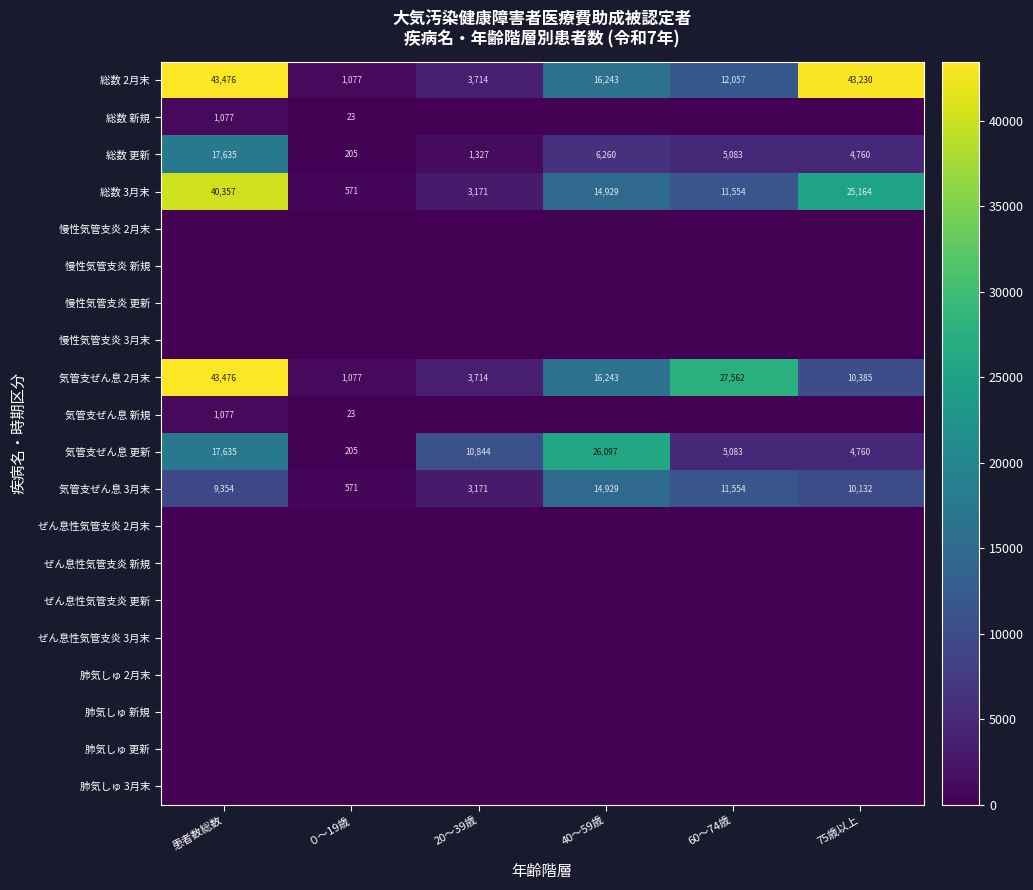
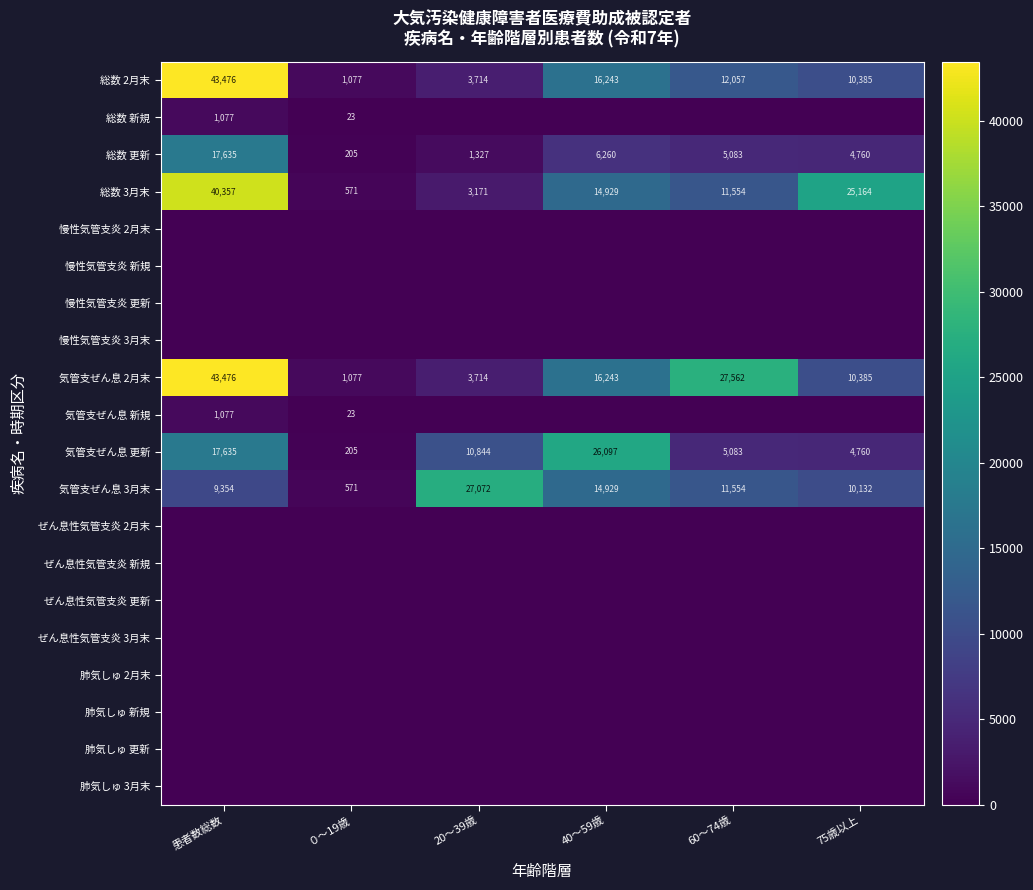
  {
    "総数 2月末": {
      "患者数総数": "43,476",
      "０～19歳": "1,077",
      "20～39歳": "3,714",
      "40～59歳": "16,243",
      "60～74歳": "12,057",
-     "75歳以上": "43,230"
+     "75歳以上": "10,385"
    },
    "総数 新規": {
      "患者数総数": "1,077",
      "０～19歳": "23"
    },
    "総数 更新": {
      "患者数総数": "17,635",
      "０～19歳": "205",
      "20～39歳": "1,327",
      "40～59歳": "6,260",
      "60～74歳": "5,083",
      "75歳以上": "4,760"
    },
    "総数 3月末": {
      "患者数総数": "40,357",
      "０～19歳": "571",
      "20～39歳": "3,171",
      "40～59歳": "14,929",
      "60～74歳": "11,554",
      "75歳以上": "25,164"
    },
    "気管支ぜん息 2月末": {
      "患者数総数": "43,476",
      "０～19歳": "1,077",
      "20～39歳": "3,714",
      "40～59歳": "16,243",
      "60～74歳": "27,562",
      "75歳以上": "10,385"
    },
    "気管支ぜん息 新規": {
      "患者数総数": "1,077",
      "０～19歳": "23"
    },
    "気管支ぜん息 更新": {
      "患者数総数": "17,635",
      "０～19歳": "205",
      "20～39歳": "10,844",
      "40～59歳": "26,097",
      "60～74歳": "5,083",
      "75歳以上": "4,760"
    },
    "気管支ぜん息 3月末": {
      "患者数総数": "9,354",
      "０～19歳": "571",
-     "20～39歳": "3,171",
+     "20～39歳": "27,072",
      "40～59歳": "14,929",
      "60～74歳": "11,554",
      "75歳以上": "10,132"
    }
  }
